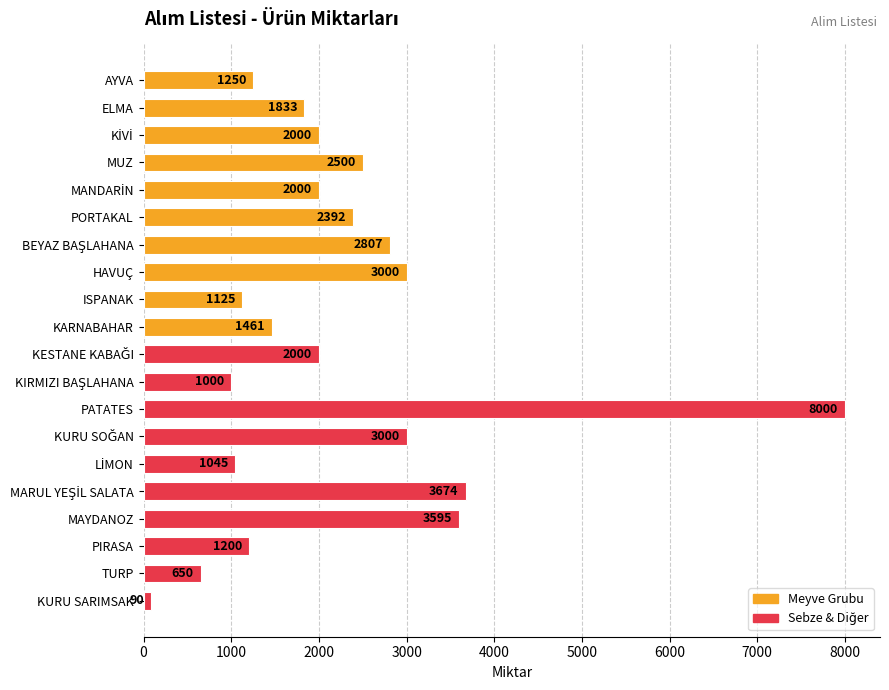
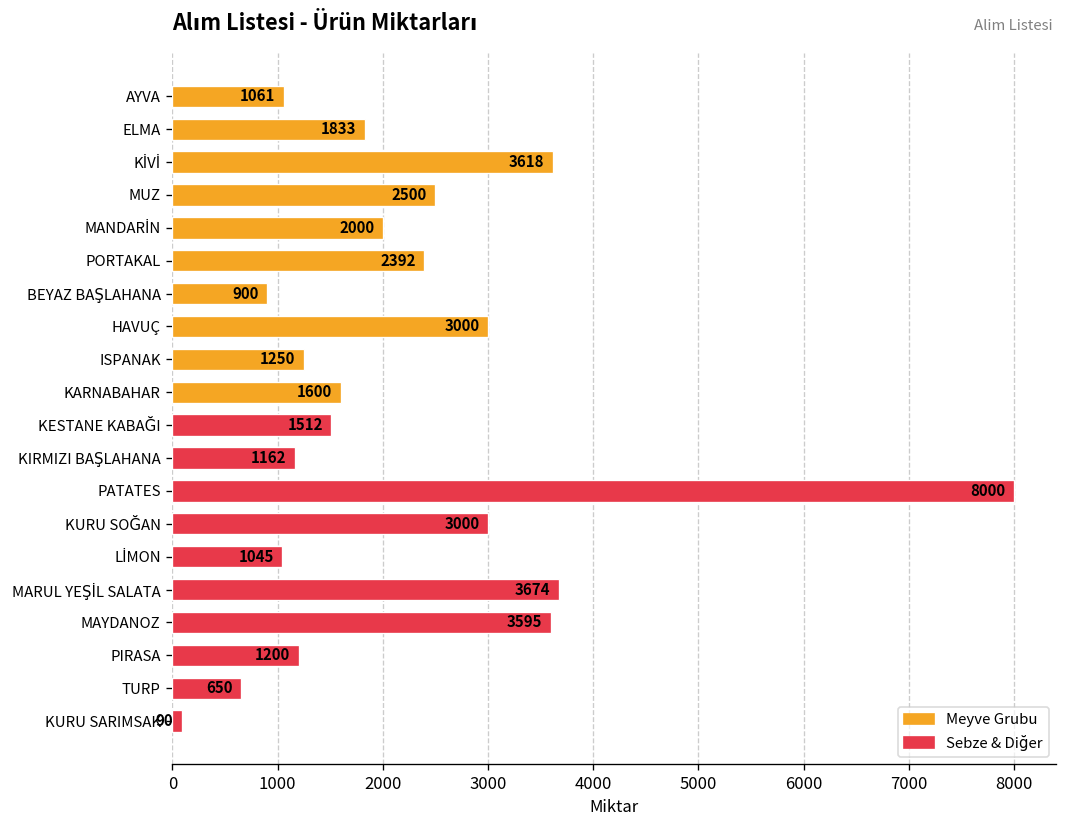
  {
-   "AYVA": 1250,
+   "AYVA": 1061,
    "ELMA": 1833,
-   "KİVİ": 2000,
+   "KİVİ": 3618,
    "MUZ": 2500,
    "MANDARİN": 2000,
    "PORTAKAL": 2392,
-   "BEYAZ BAŞLAHANA": 2807,
+   "BEYAZ BAŞLAHANA": 900,
    "HAVUÇ": 3000,
-   "ISPANAK": 1125,
-   "KARNABAHAR": 1461,
-   "KESTANE KABAĞI": 2000,
-   "KIRMIZI BAŞLAHANA": 1000,
+   "ISPANAK": 1250,
+   "KARNABAHAR": 1600,
+   "KESTANE KABAĞI": 1512,
+   "KIRMIZI BAŞLAHANA": 1162,
    "PATATES": 8000,
    "KURU SOĞAN": 3000,
    "LİMON": 1045,
    "MARUL YEŞİL SALATA": 3674,
    "MAYDANOZ": 3595,
    "PIRASA": 1200,
    "TURP": 650,
    "KURU SARIMSAK": 90
  }
